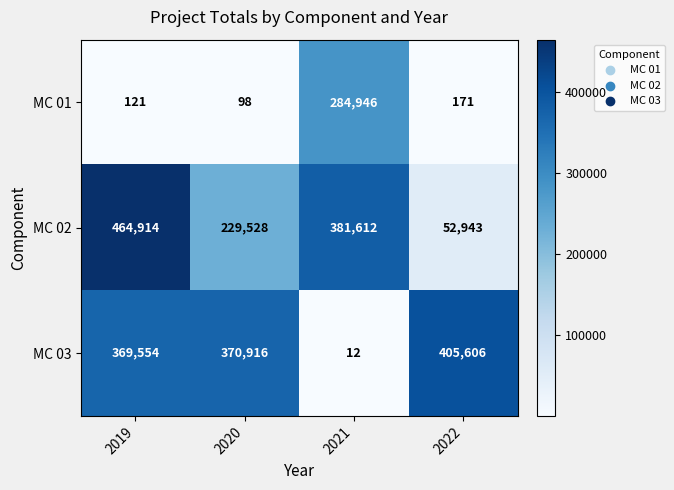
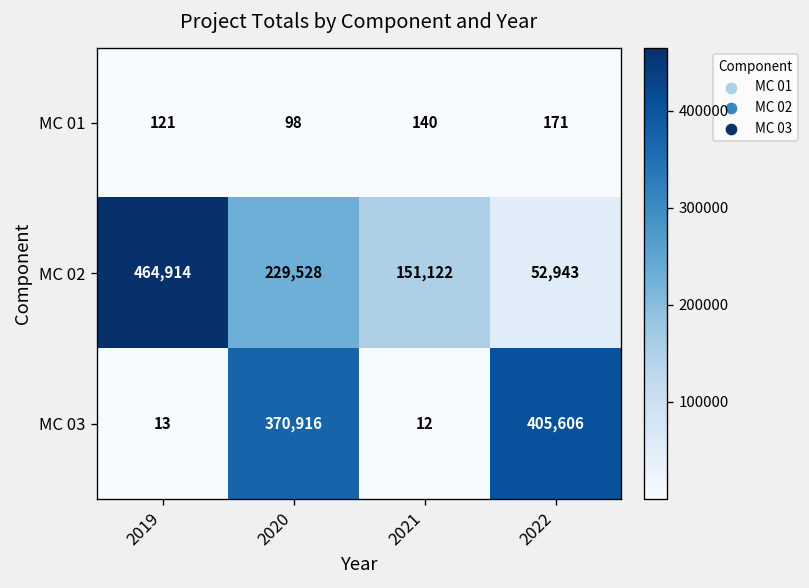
  {
    "MC 01": {
      "2019": "121",
      "2020": "98",
-     "2021": "284,946",
+     "2021": "140",
      "2022": "171"
    },
    "MC 02": {
      "2019": "464,914",
      "2020": "229,528",
-     "2021": "381,612",
+     "2021": "151,122",
      "2022": "52,943"
    },
    "MC 03": {
-     "2019": "369,554",
+     "2019": "13",
      "2020": "370,916",
      "2021": "12",
      "2022": "405,606"
    }
  }
